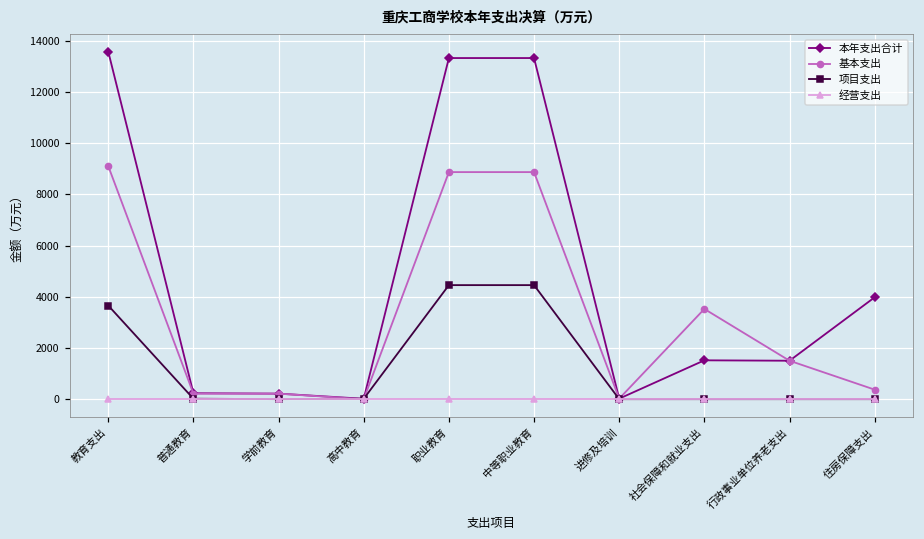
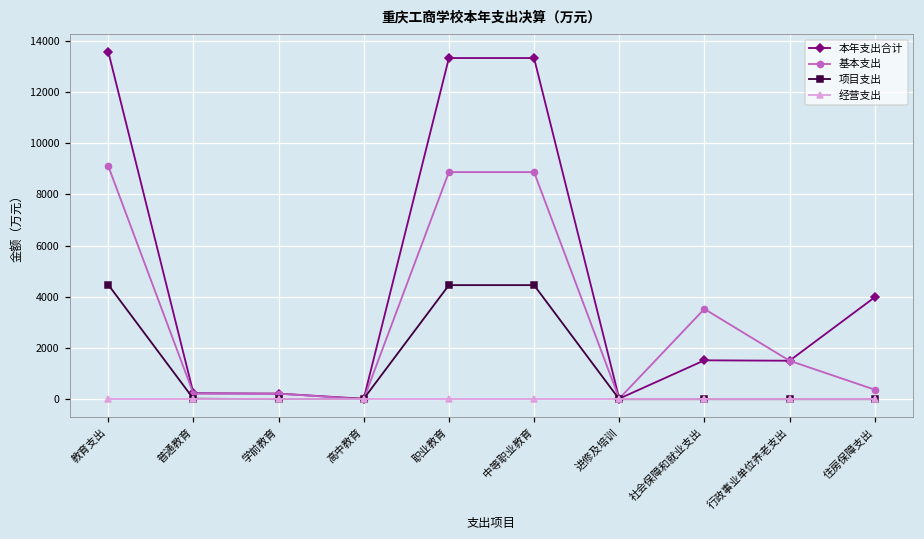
  {
    "本年支出合计": {
      "教育支出": 13600,
      "职业教育": 13300,
      "中等职业教育": 13300,
      "社会保障和就业支出": 1500,
      "住房保障支出": 4000
    },
    "基本支出": {
      "教育支出": 9100,
      "职业教育": 8900,
      "中等职业教育": 8900,
      "社会保障和就业支出": 3500,
      "住房保障支出": 400
    },
    "项目支出": {
-     "教育支出": 3700,
+     "教育支出": 4500,
      "职业教育": 4500,
      "中等职业教育": 4500
    },
    "经营支出": {
      "教育支出": 0,
      "职业教育": 0,
      "中等职业教育": 0
    }
  }
